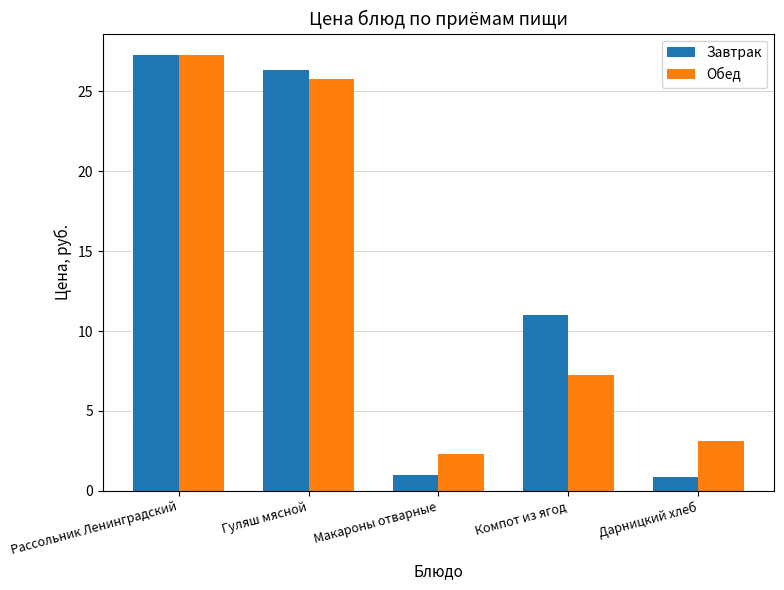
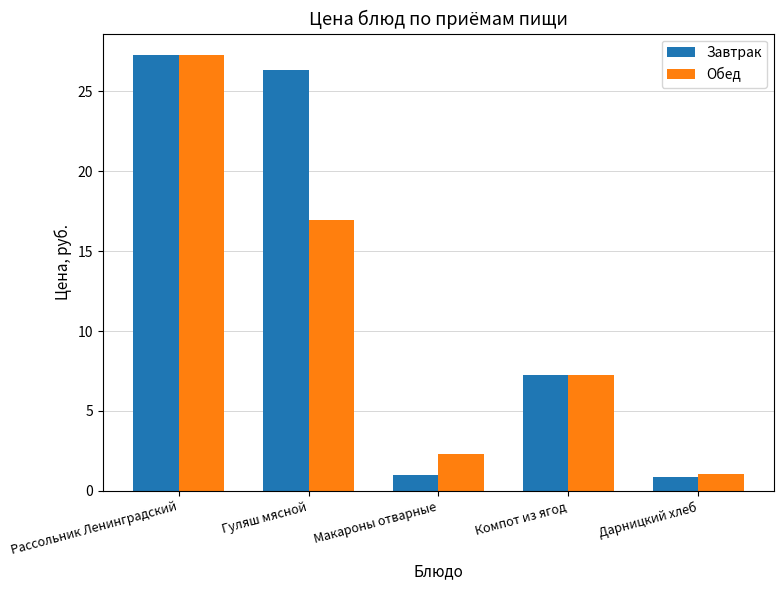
  {
    "Завтрак": {
      "Рассольник Ленинградский": 27.3,
      "Гуляш мясной": 26.3,
      "Макароны отварные": 1.0,
-     "Компот из ягод": 11.0,
+     "Компот из ягод": 7.3,
      "Дарницкий хлеб": 0.9
    },
    "Обед": {
      "Рассольник Ленинградский": 27.3,
-     "Гуляш мясной": 25.8,
+     "Гуляш мясной": 17.0,
      "Макароны отварные": 2.3,
      "Компот из ягод": 7.3,
-     "Дарницкий хлеб": 3.1
+     "Дарницкий хлеб": 1.0
    }
  }
